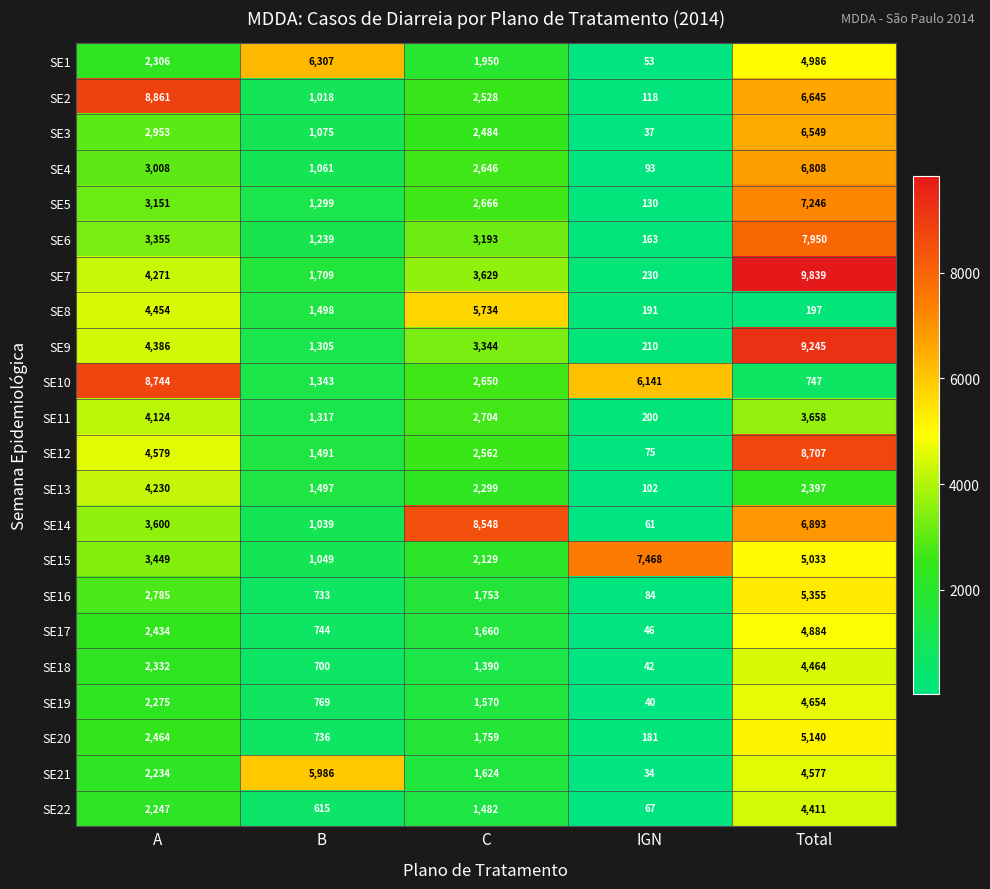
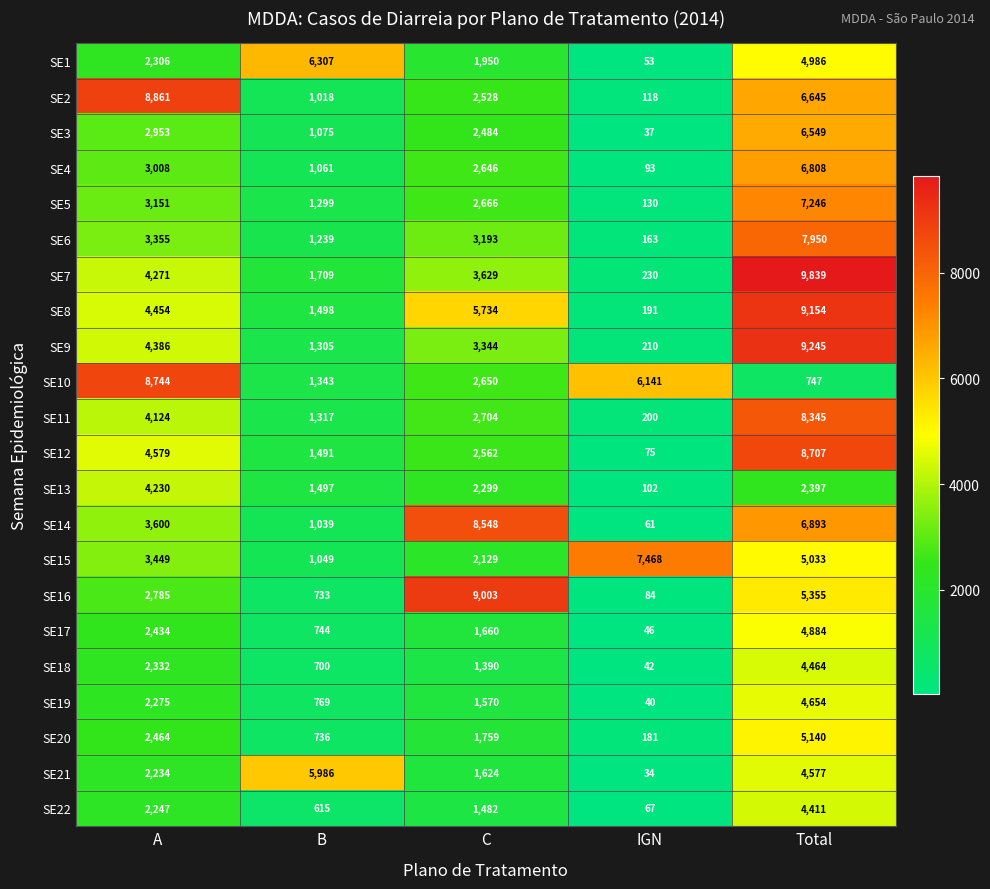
  {
    "SE1": {
      "A": "2,306",
      "B": "6,307",
      "C": "1,950",
      "IGN": "53",
      "Total": "4,986"
    },
    "SE2": {
      "A": "8,861",
      "B": "1,018",
      "C": "2,528",
      "IGN": "118",
      "Total": "6,645"
    },
    "SE3": {
      "A": "2,953",
      "B": "1,075",
      "C": "2,484",
      "IGN": "37",
      "Total": "6,549"
    },
    "SE4": {
      "A": "3,008",
      "B": "1,061",
      "C": "2,646",
      "IGN": "93",
      "Total": "6,808"
    },
    "SE5": {
      "A": "3,151",
      "B": "1,299",
      "C": "2,666",
      "IGN": "130",
      "Total": "7,246"
    },
    "SE6": {
      "A": "3,355",
      "B": "1,239",
      "C": "3,193",
      "IGN": "163",
      "Total": "7,950"
    },
    "SE7": {
      "A": "4,271",
      "B": "1,709",
      "C": "3,629",
      "IGN": "230",
      "Total": "9,839"
    },
    "SE8": {
      "A": "4,454",
      "B": "1,498",
      "C": "5,734",
      "IGN": "191",
-     "Total": "197"
+     "Total": "9,154"
    },
    "SE9": {
      "A": "4,386",
      "B": "1,305",
      "C": "3,344",
      "IGN": "210",
      "Total": "9,245"
    },
    "SE10": {
      "A": "8,744",
      "B": "1,343",
      "C": "2,650",
      "IGN": "6,141",
      "Total": "747"
    },
    "SE11": {
      "A": "4,124",
      "B": "1,317",
      "C": "2,704",
      "IGN": "200",
-     "Total": "3,658"
+     "Total": "8,345"
    },
    "SE12": {
      "A": "4,579",
      "B": "1,491",
      "C": "2,562",
      "IGN": "75",
      "Total": "8,707"
    },
    "SE13": {
      "A": "4,230",
      "B": "1,497",
      "C": "2,299",
      "IGN": "102",
      "Total": "2,397"
    },
    "SE14": {
      "A": "3,600",
      "B": "1,039",
      "C": "8,548",
      "IGN": "61",
      "Total": "6,893"
    },
    "SE15": {
      "A": "3,449",
      "B": "1,049",
      "C": "2,129",
      "IGN": "7,468",
      "Total": "5,033"
    },
    "SE16": {
      "A": "2,785",
      "B": "733",
-     "C": "1,753",
+     "C": "9,003",
      "IGN": "84",
      "Total": "5,355"
    },
    "SE17": {
      "A": "2,434",
      "B": "744",
      "C": "1,660",
      "IGN": "46",
      "Total": "4,884"
    },
    "SE18": {
      "A": "2,332",
      "B": "700",
      "C": "1,390",
      "IGN": "42",
      "Total": "4,464"
    },
    "SE19": {
      "A": "2,275",
      "B": "769",
      "C": "1,570",
      "IGN": "40",
      "Total": "4,654"
    },
    "SE20": {
      "A": "2,464",
      "B": "736",
      "C": "1,759",
      "IGN": "181",
      "Total": "5,140"
    },
    "SE21": {
      "A": "2,234",
      "B": "5,986",
      "C": "1,624",
      "IGN": "34",
      "Total": "4,577"
    },
    "SE22": {
      "A": "2,247",
      "B": "615",
      "C": "1,482",
      "IGN": "67",
      "Total": "4,411"
    }
  }
